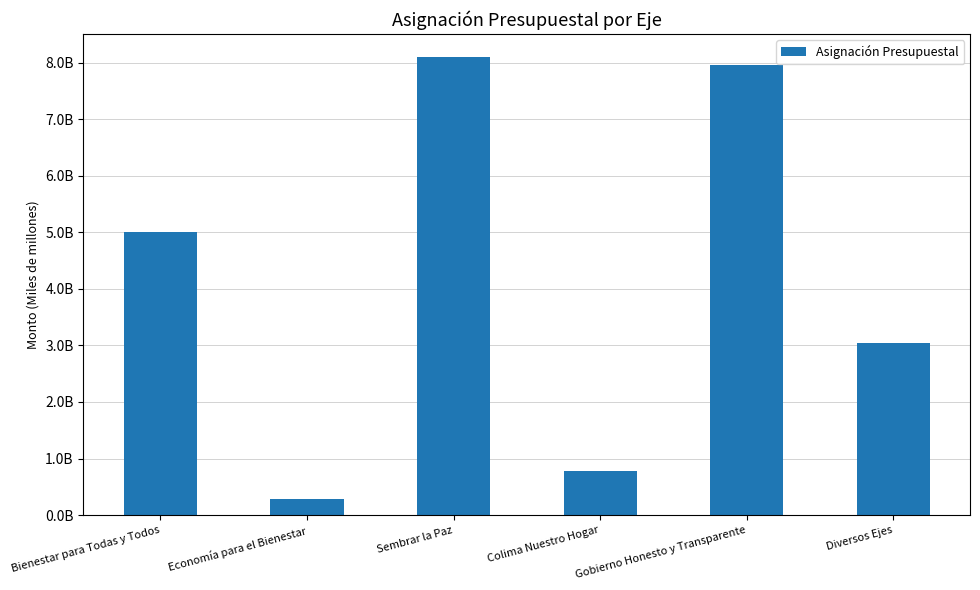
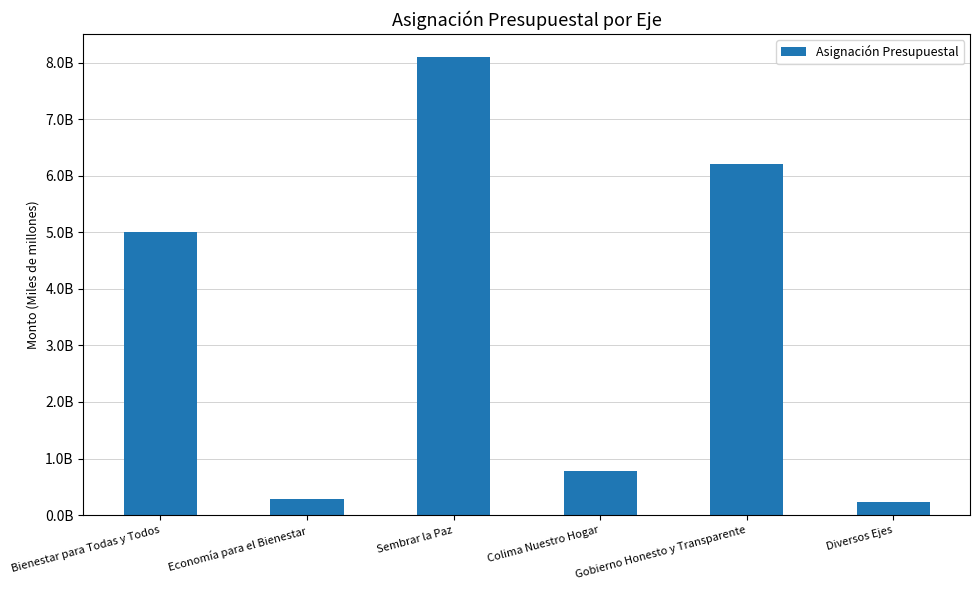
  {
    "Bienestar para Todas y Todos": 5000000000,
    "Economía para el Bienestar": 300000000,
    "Sembrar la Paz": 8100000000,
    "Colima Nuestro Hogar": 800000000,
-   "Gobierno Honesto y Transparente": 8000000000,
-   "Diversos Ejes": 3000000000
+   "Gobierno Honesto y Transparente": 6200000000,
+   "Diversos Ejes": 200000000
  }
